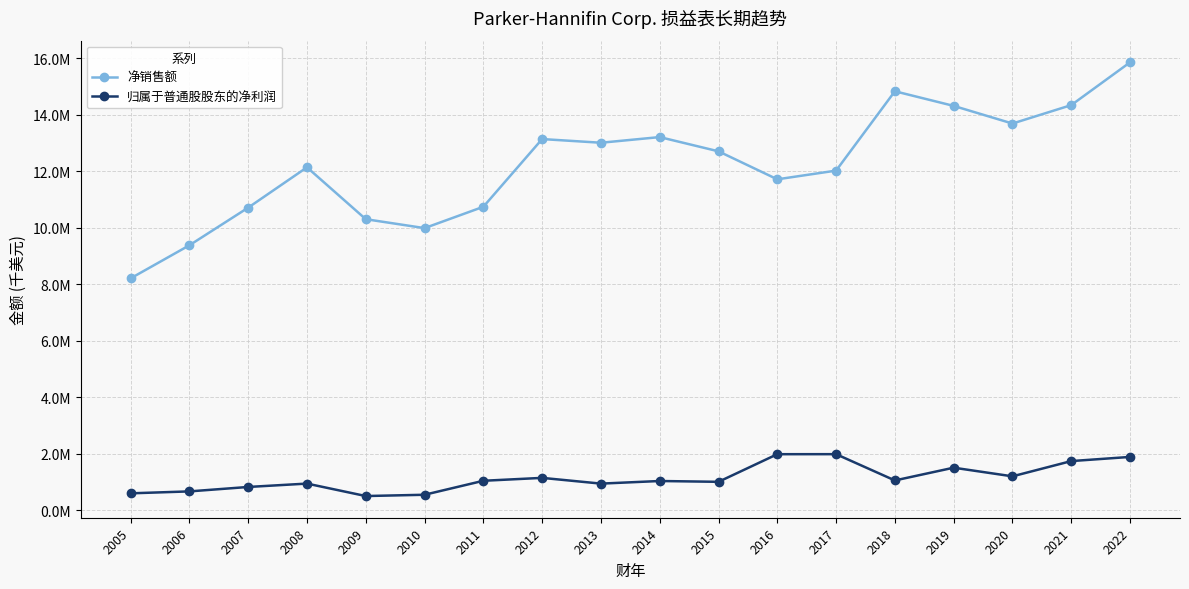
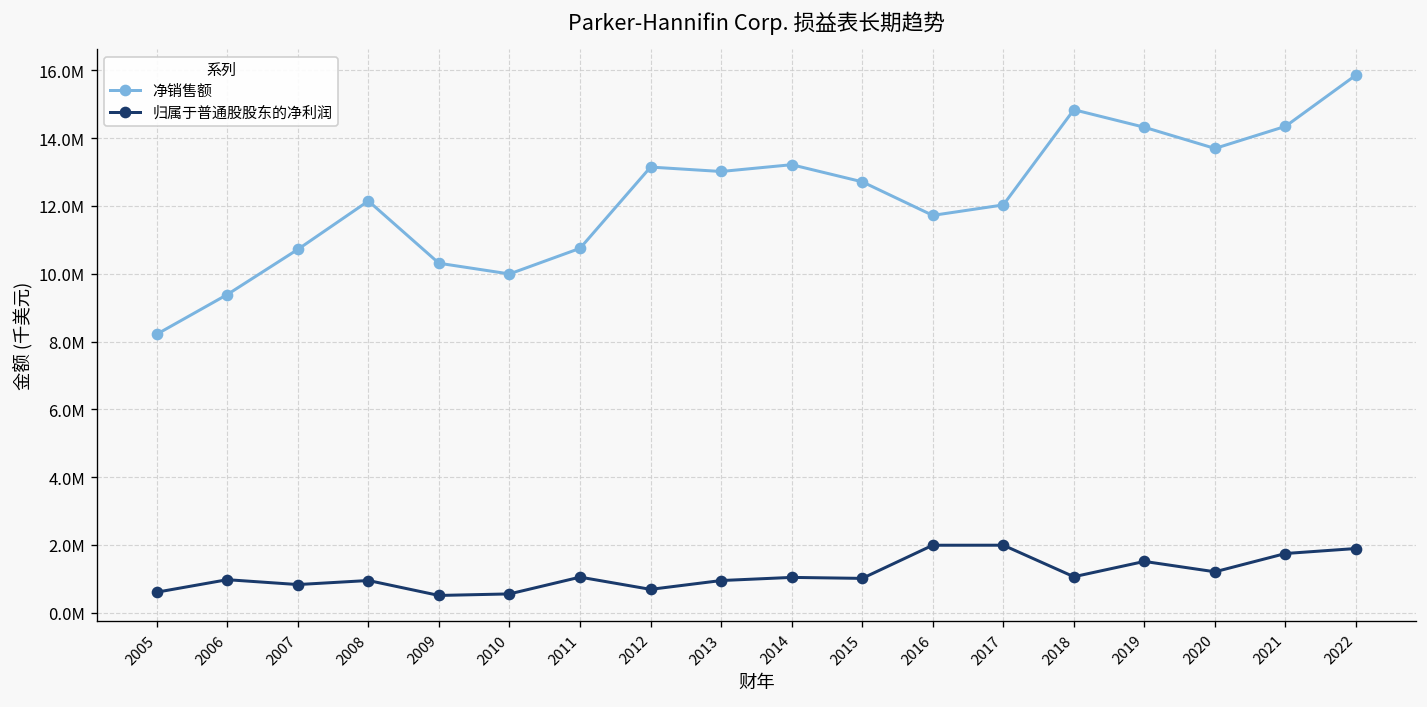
  {
    "净销售额": {
      "2005": 8200000,
      "2006": 9400000,
      "2007": 10700000,
      "2008": 12100000,
      "2009": 10300000,
      "2010": 10000000,
      "2011": 10700000,
      "2012": 13100000,
      "2013": 13000000,
      "2014": 13200000,
      "2015": 12700000,
      "2016": 11700000,
      "2017": 12000000,
      "2018": 14800000,
      "2019": 14300000,
      "2020": 13700000,
      "2021": 14300000,
      "2022": 15900000
    },
    "归属于普通股股东的净利润": {
      "2005": 600000,
-     "2006": 700000,
+     "2006": 1000000,
      "2007": 800000,
      "2008": 900000,
      "2009": 500000,
      "2010": 600000,
      "2011": 1000000,
-     "2012": 1200000,
+     "2012": 700000,
      "2013": 900000,
      "2014": 1000000,
      "2015": 1000000,
      "2016": 2000000,
      "2017": 2000000,
      "2018": 1100000,
      "2019": 1500000,
      "2020": 1200000,
      "2021": 1700000,
      "2022": 1900000
    }
  }
